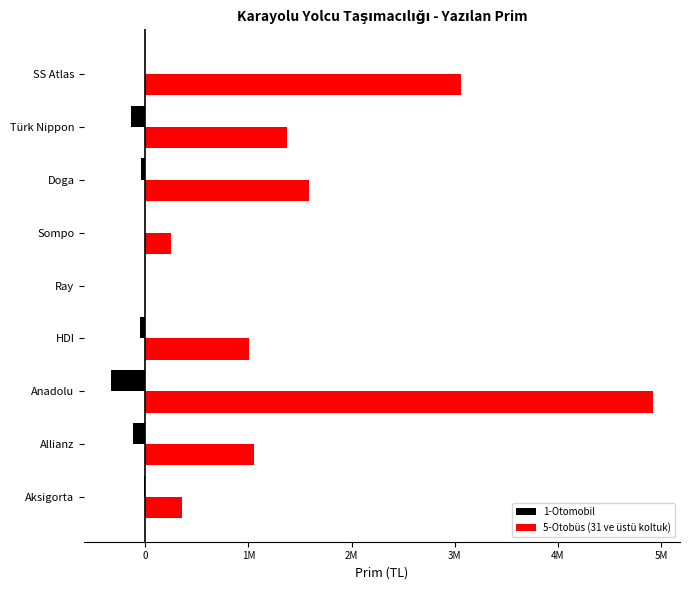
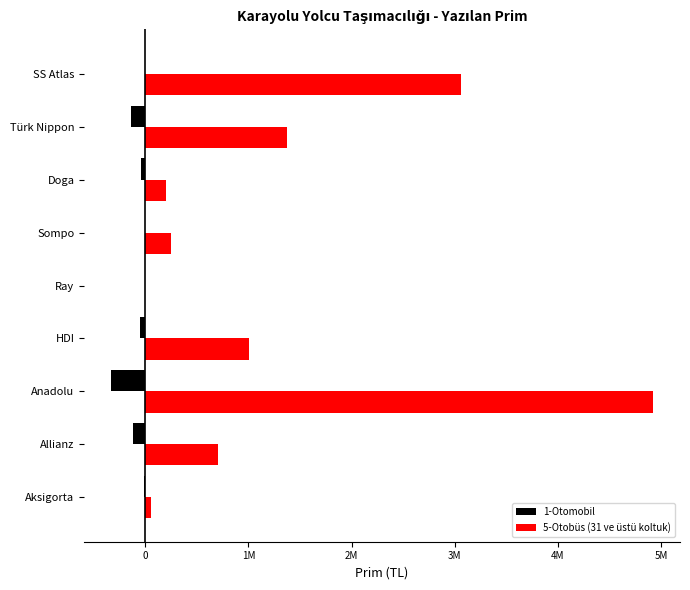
  {
    "1-Otomobil": {
      "Türk Nippon": -140000,
      "Doga": -40000,
      "HDI": -50000,
      "Anadolu": -330000,
      "Allianz": -120000
    },
    "5-Otobüs (31 ve üstü koltuk)": {
      "SS Atlas": 3060000,
      "Türk Nippon": 1380000,
-     "Doga": 1590000,
+     "Doga": 200000,
      "Sompo": 250000,
      "Ray": 0,
      "HDI": 1010000,
      "Anadolu": 4920000,
-     "Allianz": 1050000,
-     "Aksigorta": 350000
+     "Allianz": 700000,
+     "Aksigorta": 50000
    }
  }
